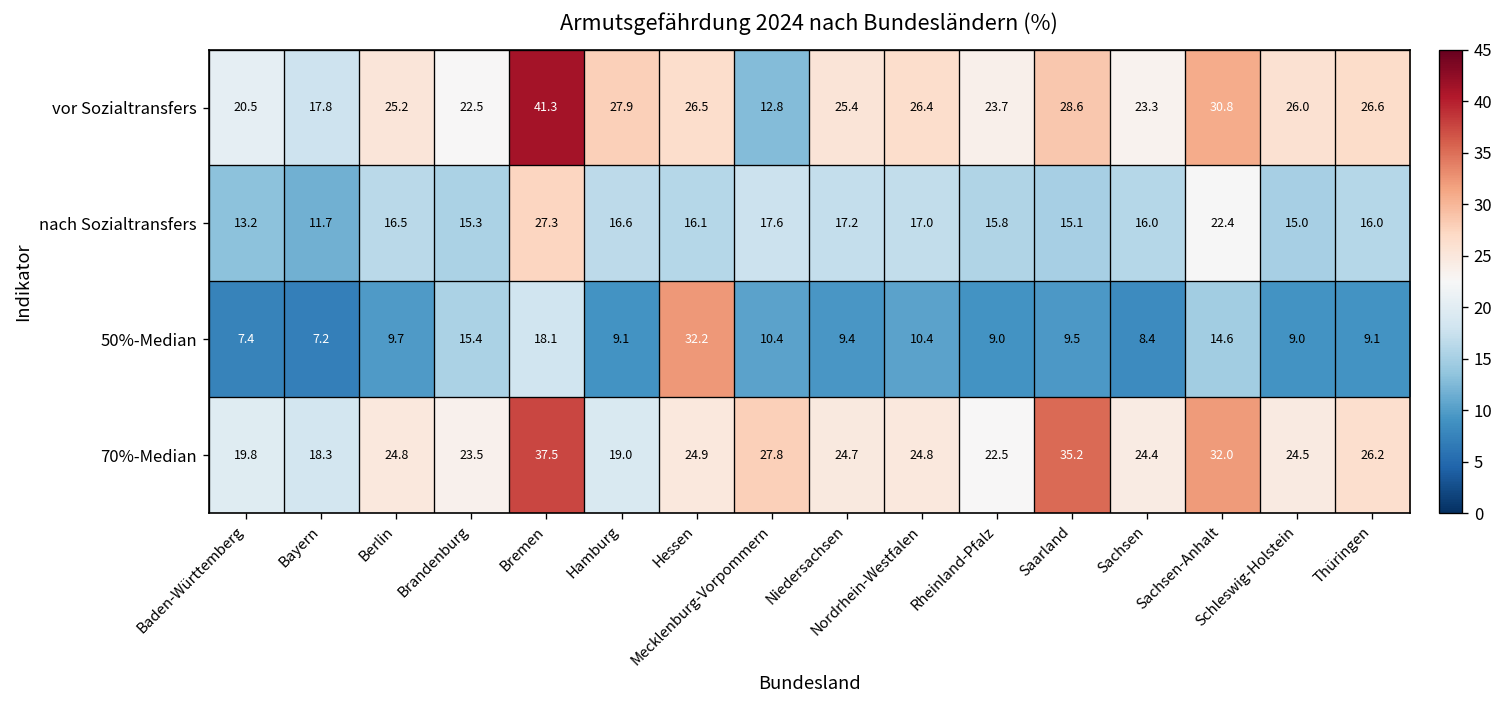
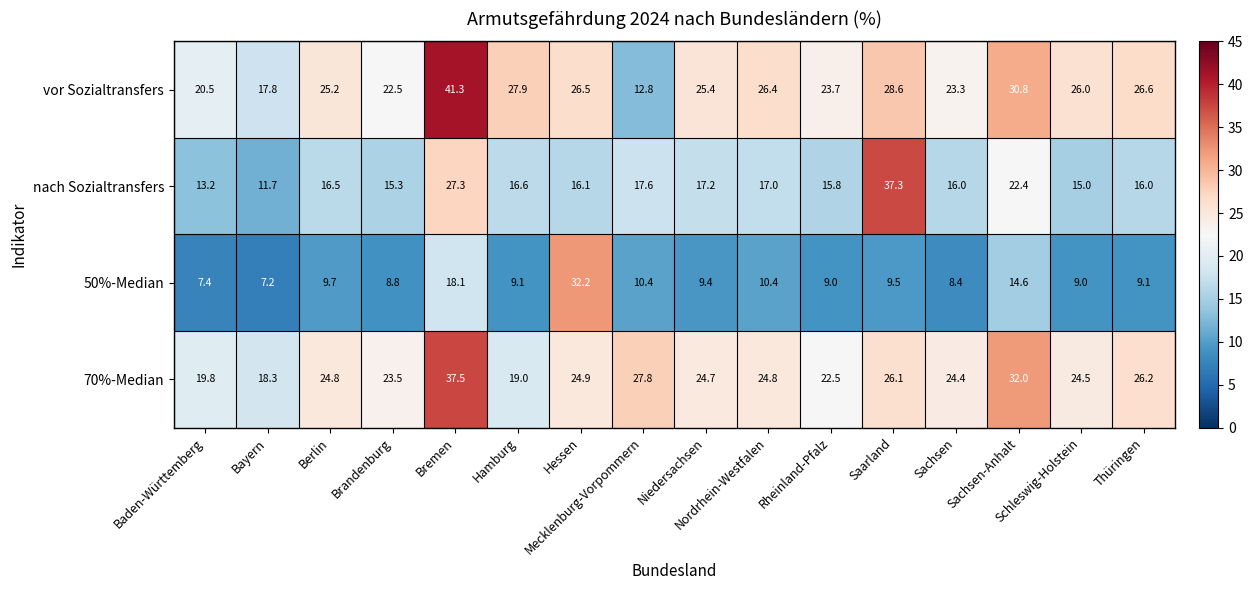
  {
    "vor Sozialtransfers": {
      "Baden-Württemberg": 20.5,
      "Bayern": 17.8,
      "Berlin": 25.2,
      "Brandenburg": 22.5,
      "Bremen": 41.3,
      "Hamburg": 27.9,
      "Hessen": 26.5,
      "Mecklenburg-Vorpommern": 12.8,
      "Niedersachsen": 25.4,
      "Nordrhein-Westfalen": 26.4,
      "Rheinland-Pfalz": 23.7,
      "Saarland": 28.6,
      "Sachsen": 23.3,
      "Sachsen-Anhalt": 30.8,
      "Schleswig-Holstein": 26.0,
      "Thüringen": 26.6
    },
    "nach Sozialtransfers": {
      "Baden-Württemberg": 13.2,
      "Bayern": 11.7,
      "Berlin": 16.5,
      "Brandenburg": 15.3,
      "Bremen": 27.3,
      "Hamburg": 16.6,
      "Hessen": 16.1,
      "Mecklenburg-Vorpommern": 17.6,
      "Niedersachsen": 17.2,
      "Nordrhein-Westfalen": 17.0,
      "Rheinland-Pfalz": 15.8,
-     "Saarland": 15.1,
+     "Saarland": 37.3,
      "Sachsen": 16.0,
      "Sachsen-Anhalt": 22.4,
      "Schleswig-Holstein": 15.0,
      "Thüringen": 16.0
    },
    "50%-Median": {
      "Baden-Württemberg": 7.4,
      "Bayern": 7.2,
      "Berlin": 9.7,
-     "Brandenburg": 15.4,
+     "Brandenburg": 8.8,
      "Bremen": 18.1,
      "Hamburg": 9.1,
      "Hessen": 32.2,
      "Mecklenburg-Vorpommern": 10.4,
      "Niedersachsen": 9.4,
      "Nordrhein-Westfalen": 10.4,
      "Rheinland-Pfalz": 9.0,
      "Saarland": 9.5,
      "Sachsen": 8.4,
      "Sachsen-Anhalt": 14.6,
      "Schleswig-Holstein": 9.0,
      "Thüringen": 9.1
    },
    "70%-Median": {
      "Baden-Württemberg": 19.8,
      "Bayern": 18.3,
      "Berlin": 24.8,
      "Brandenburg": 23.5,
      "Bremen": 37.5,
      "Hamburg": 19.0,
      "Hessen": 24.9,
      "Mecklenburg-Vorpommern": 27.8,
      "Niedersachsen": 24.7,
      "Nordrhein-Westfalen": 24.8,
      "Rheinland-Pfalz": 22.5,
-     "Saarland": 35.2,
+     "Saarland": 26.1,
      "Sachsen": 24.4,
      "Sachsen-Anhalt": 32.0,
      "Schleswig-Holstein": 24.5,
      "Thüringen": 26.2
    }
  }
